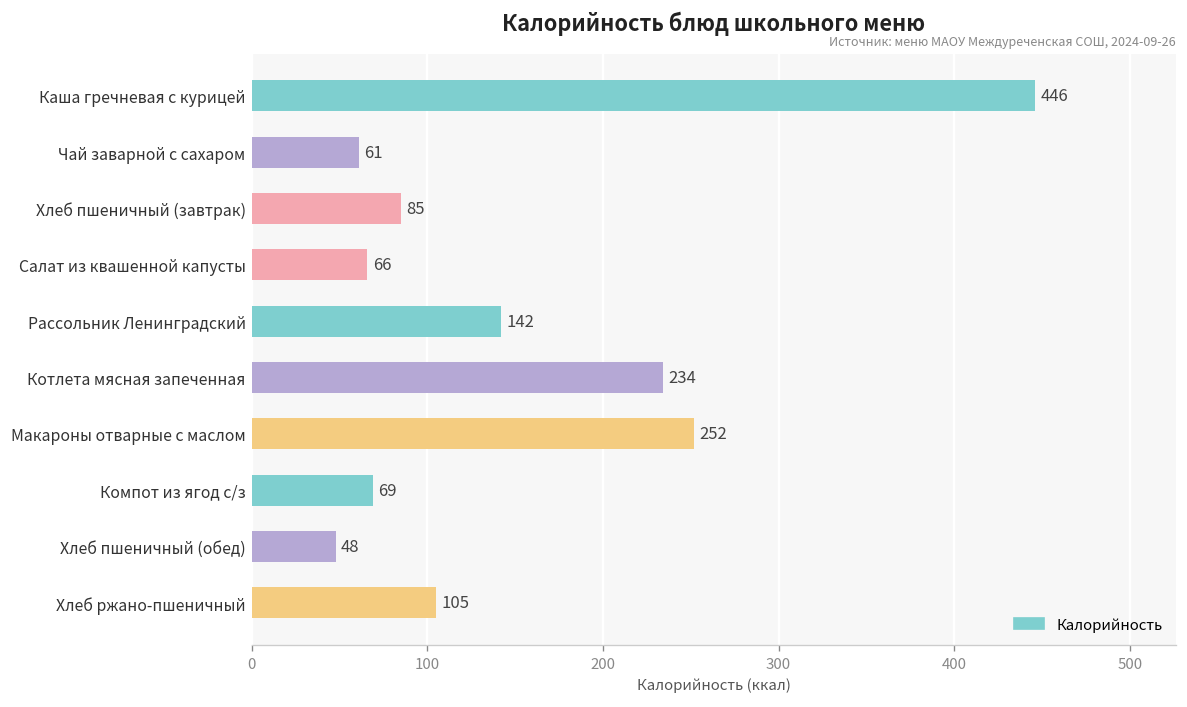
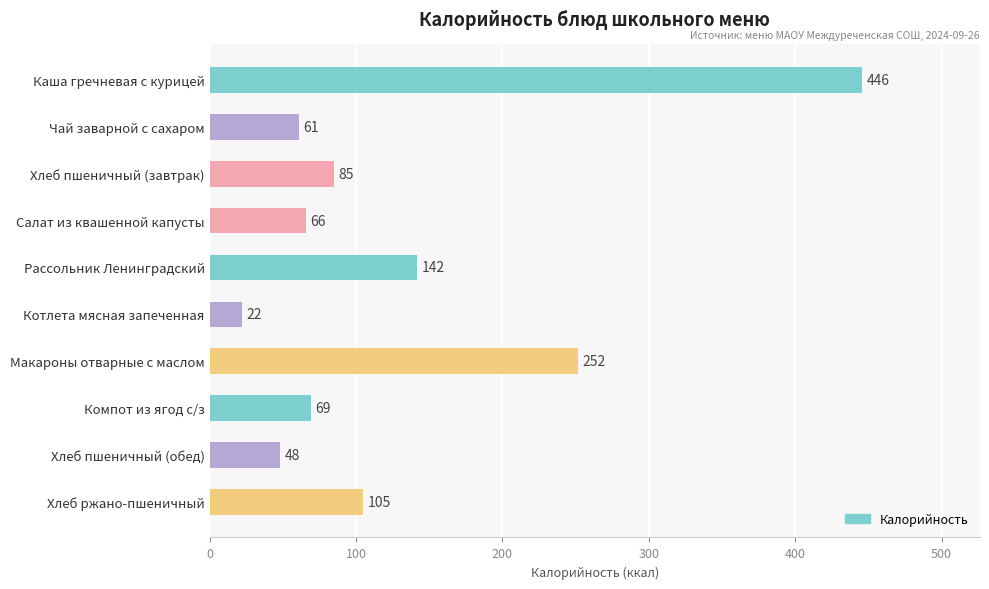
  {
    "Каша гречневая с курицей": 446,
    "Чай заварной с сахаром": 61,
    "Хлеб пшеничный (завтрак)": 85,
    "Салат из квашенной капусты": 66,
    "Рассольник Ленинградский": 142,
-   "Котлета мясная запеченная": 234,
+   "Котлета мясная запеченная": 22,
    "Макароны отварные с маслом": 252,
    "Компот из ягод с/з": 69,
    "Хлеб пшеничный (обед)": 48,
    "Хлеб ржано-пшеничный": 105
  }
